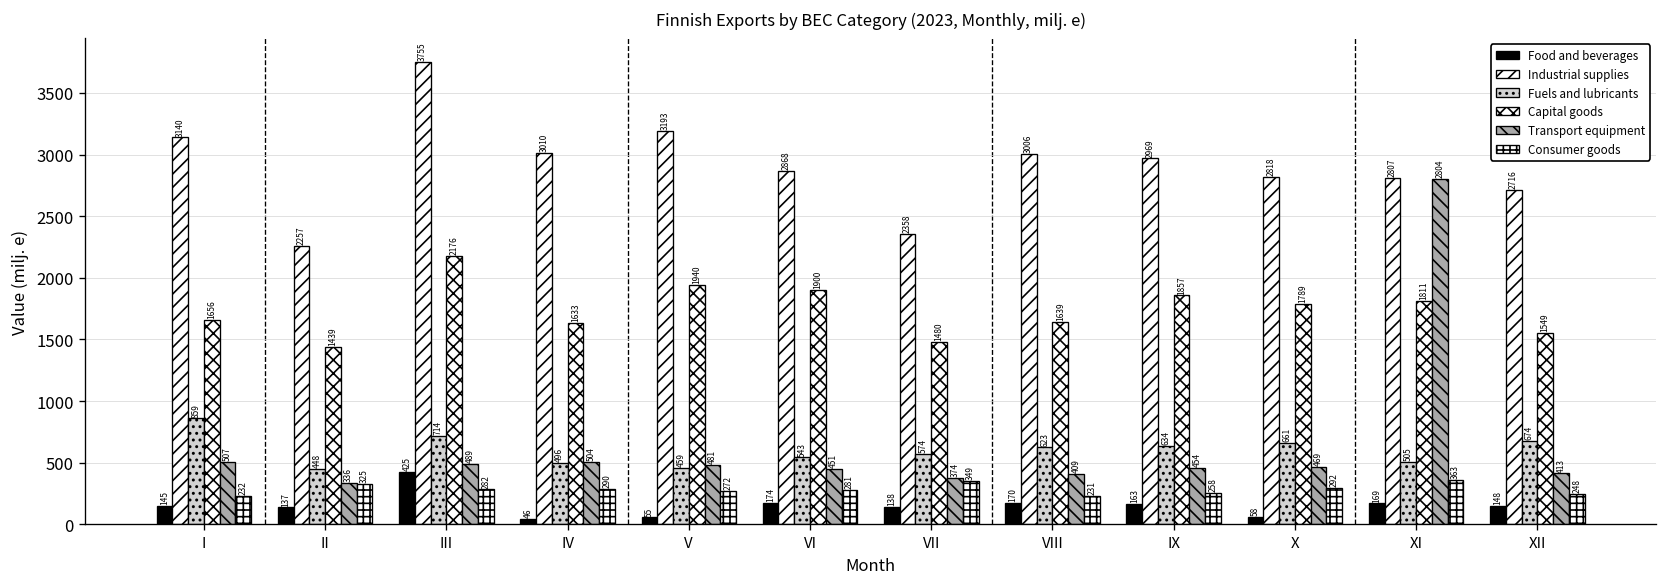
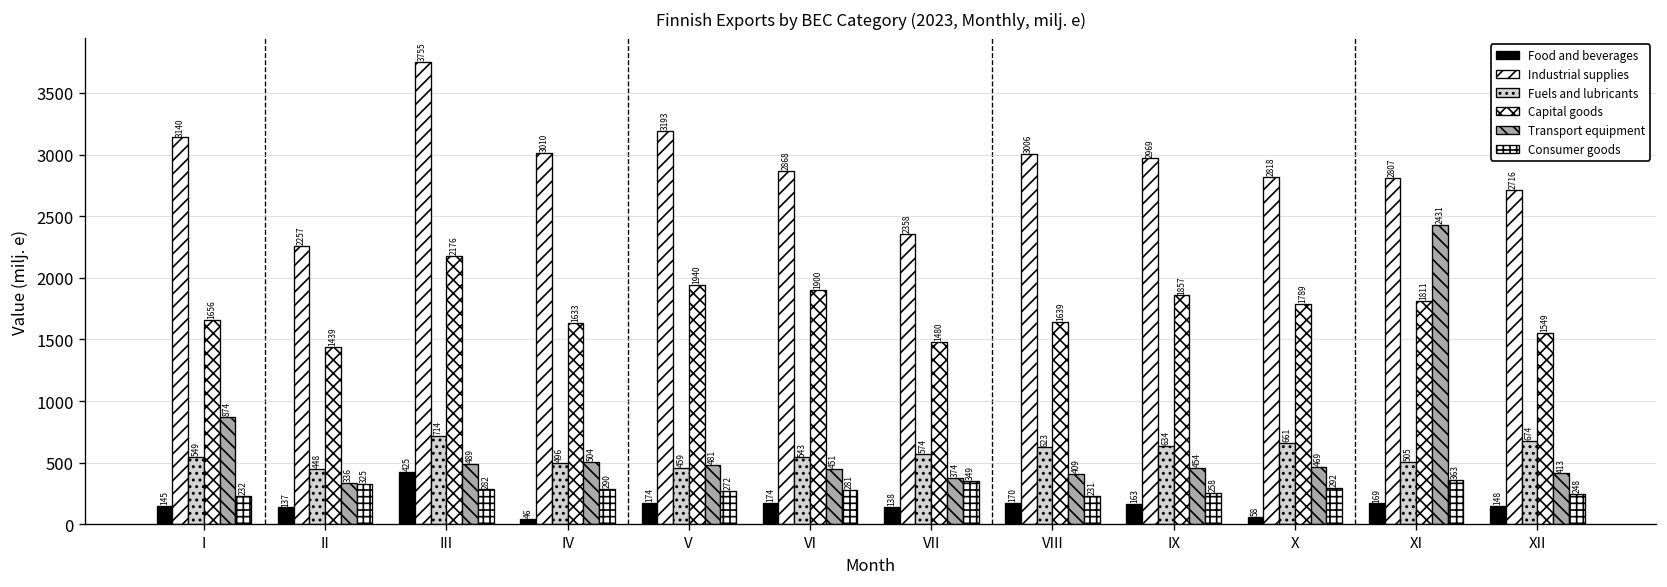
  {
    "Food and beverages": {
      "I": 145,
      "II": 137,
      "III": 425,
      "IV": 46,
-     "V": 55,
+     "V": 174,
      "VI": 174,
      "VII": 138,
      "VIII": 170,
      "IX": 163,
      "X": 58,
      "XI": 169,
      "XII": 148
    },
    "Fuels and lubricants": {
-     "I": 859,
+     "I": 549,
      "II": 448,
      "III": 714,
      "IV": 496,
      "V": 459,
      "VI": 543,
      "VII": 574,
      "VIII": 623,
      "IX": 634,
      "X": 661,
      "XI": 505,
      "XII": 674
    },
    "Transport equipment": {
-     "I": 507,
+     "I": 874,
      "II": 336,
      "III": 489,
      "IV": 504,
      "V": 481,
      "VI": 451,
      "VII": 374,
      "VIII": 409,
      "IX": 454,
      "X": 469,
-     "XI": 2804,
+     "XI": 2431,
      "XII": 413
    }
  }
